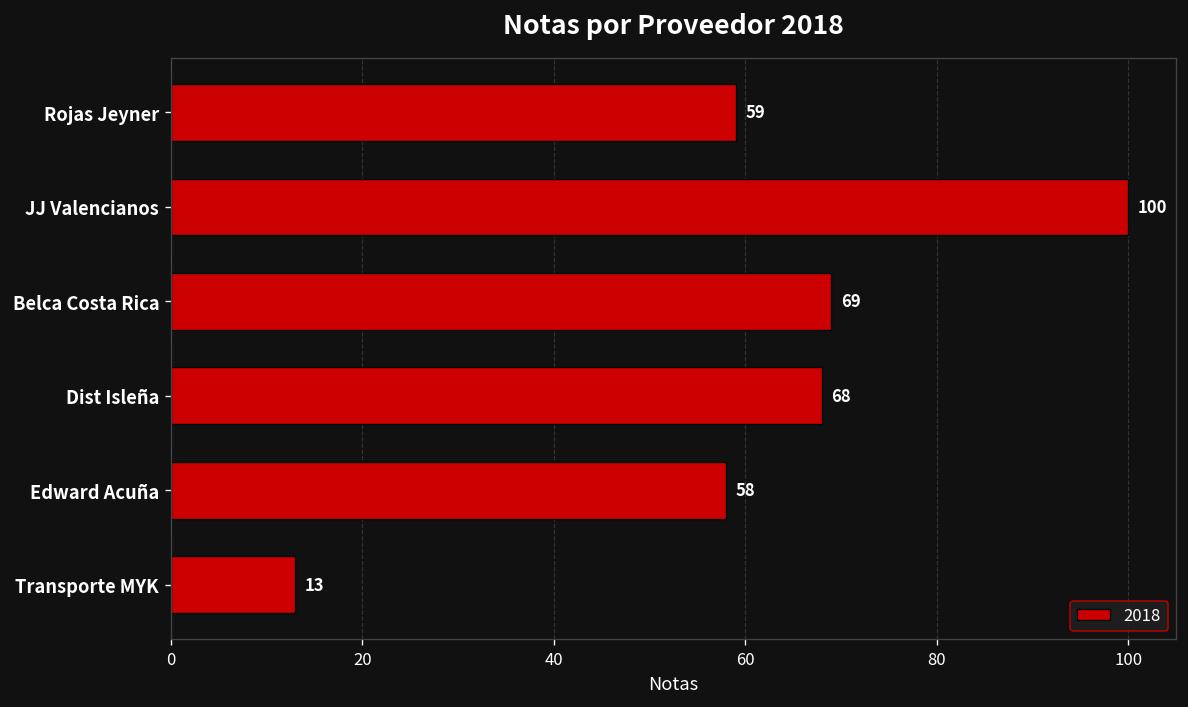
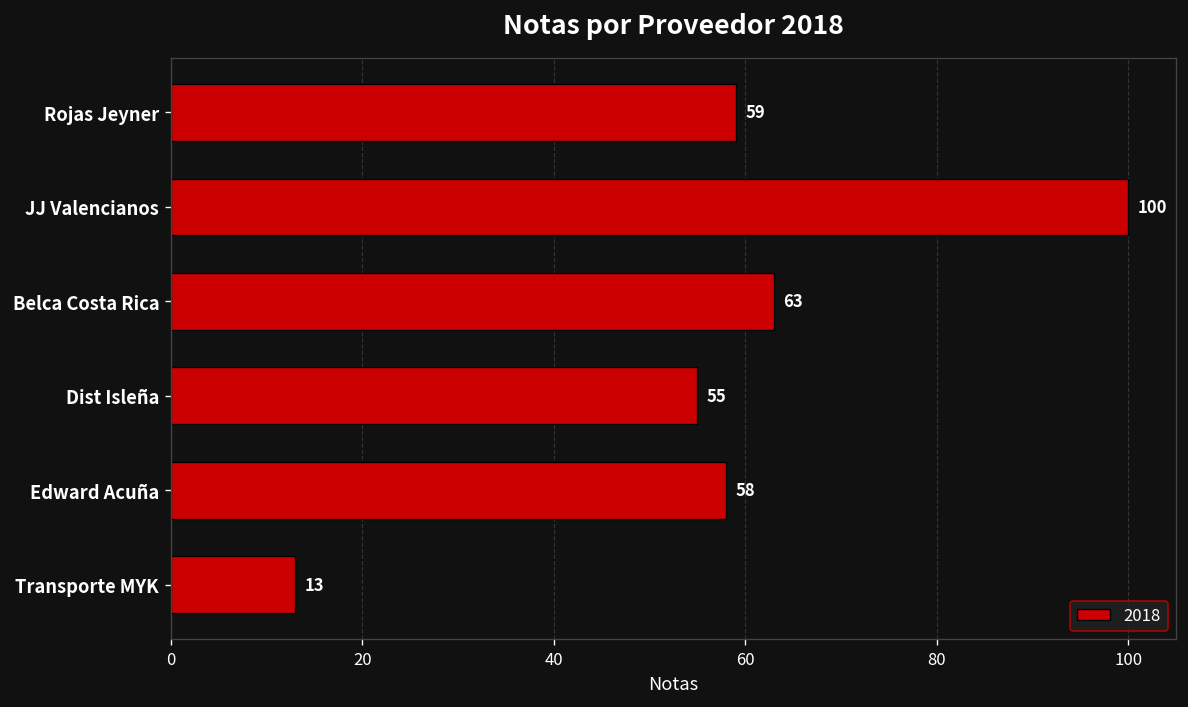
  {
    "Rojas Jeyner": 59,
    "JJ Valencianos": 100,
-   "Belca Costa Rica": 69,
-   "Dist Isleña": 68,
+   "Belca Costa Rica": 63,
+   "Dist Isleña": 55,
    "Edward Acuña": 58,
    "Transporte MYK": 13
  }
